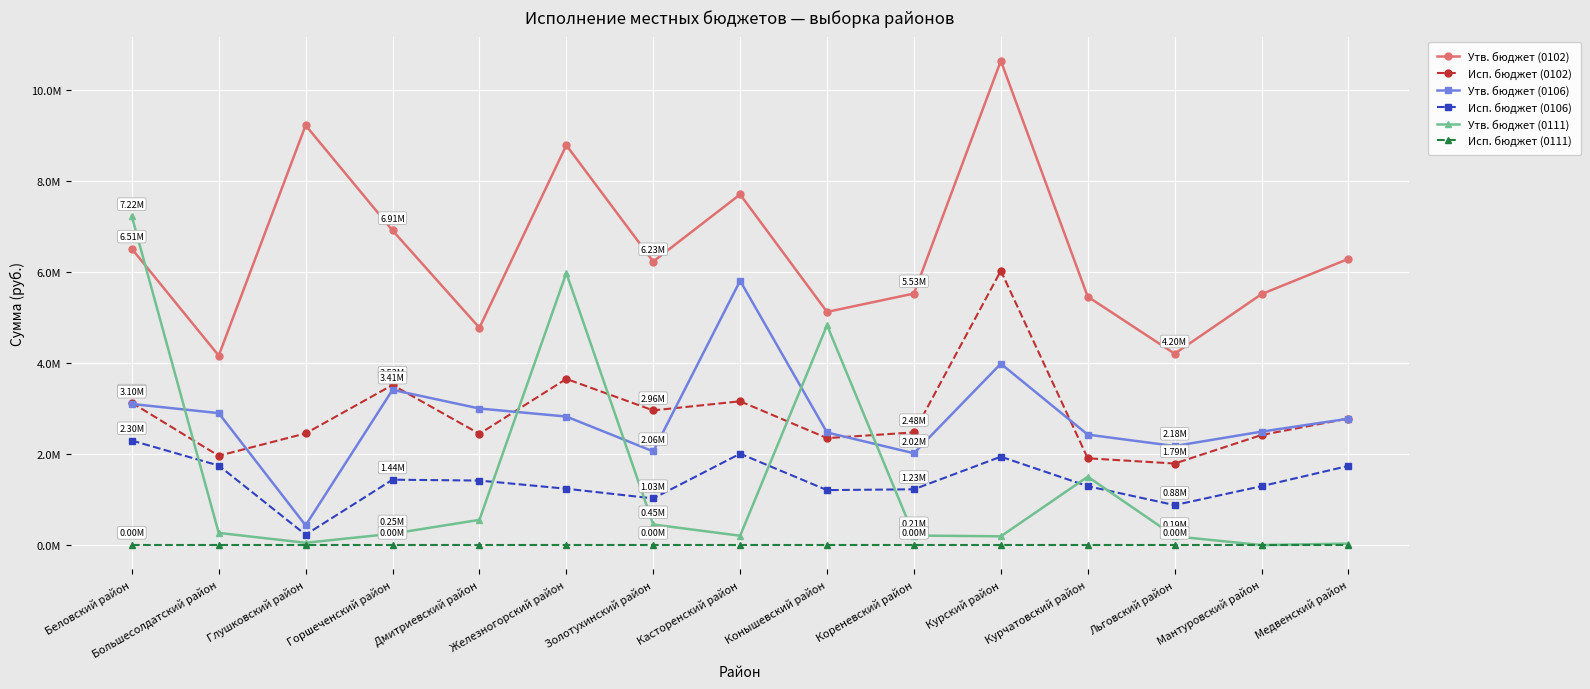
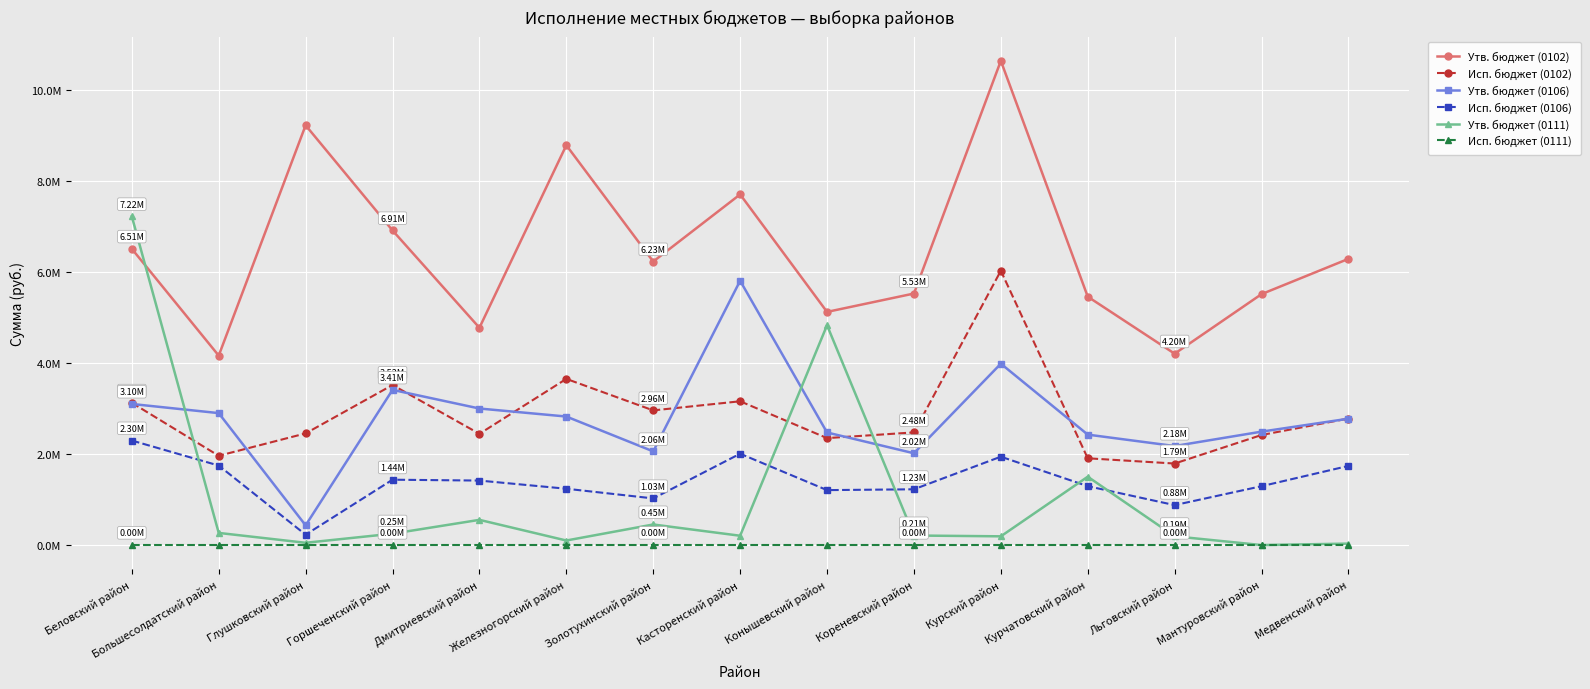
  {
    "Утв. бюджет (0102)": {
      "Большесолдатский район": 4200000,
      "Глушковский район": 9200000,
      "Дмитриевский район": 4800000,
      "Железногорский район": 8800000,
      "Касторенский район": 7700000,
      "Конышевский район": 5100000,
      "Курский район": 10600000,
      "Курчатовский район": 5500000,
      "Мантуровский район": 5500000,
      "Медвенский район": 6300000
    },
    "Исп. бюджет (0102)": {
      "Большесолдатский район": 2000000,
      "Глушковский район": 2500000,
      "Дмитриевский район": 2400000,
      "Железногорский район": 3700000,
      "Касторенский район": 3200000,
      "Конышевский район": 2300000,
      "Курский район": 6000000,
      "Курчатовский район": 1900000,
      "Мантуровский район": 2400000
    },
    "Утв. бюджет (0106)": {
      "Большесолдатский район": 2900000,
      "Глушковский район": 400000,
      "Дмитриевский район": 3000000,
      "Железногорский район": 2800000,
      "Касторенский район": 5800000,
      "Конышевский район": 2500000,
      "Курский район": 4000000,
      "Курчатовский район": 2400000,
      "Мантуровский район": 2500000
    },
    "Исп. бюджет (0106)": {
      "Большесолдатский район": 1700000,
      "Глушковский район": 200000,
      "Дмитриевский район": 1400000,
      "Железногорский район": 1200000,
      "Касторенский район": 2000000,
      "Конышевский район": 1200000,
      "Курский район": 1900000,
      "Курчатовский район": 1300000,
      "Мантуровский район": 1300000,
      "Медвенский район": 1700000
    },
    "Утв. бюджет (0111)": {
      "Большесолдатский район": 300000,
      "Дмитриевский район": 600000,
-     "Железногорский район": 6000000,
+     "Железногорский район": 100000,
      "Касторенский район": 200000,
      "Конышевский район": 4800000,
      "Курский район": 200000,
      "Курчатовский район": 1500000
    },
    "Исп. бюджет (0111)": {
      "Большесолдатский район": 0,
      "Дмитриевский район": 0,
      "Железногорский район": 0,
      "Касторенский район": 0,
      "Конышевский район": 0,
      "Курский район": 0,
      "Курчатовский район": 0
    }
  }
